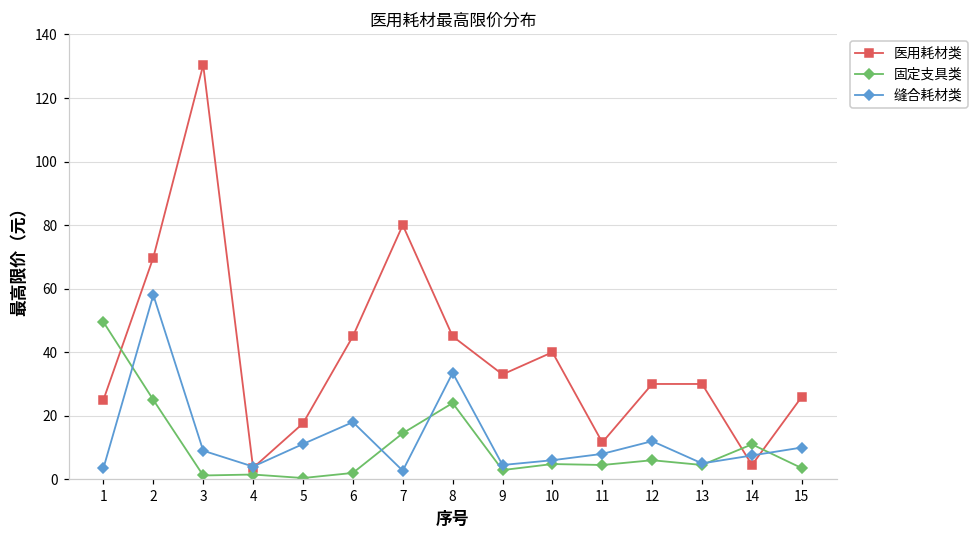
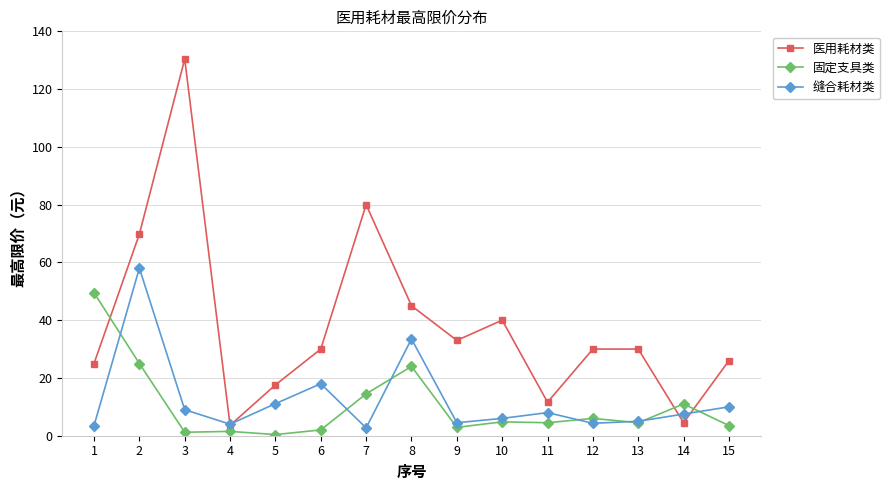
  {
    "医用耗材类": {
      "1": 25,
      "2": 70,
      "3": 130,
      "5": 18,
-     "6": 45,
+     "6": 30,
      "7": 80,
      "8": 45,
      "9": 33,
      "10": 40,
      "11": 12,
      "12": 30,
      "13": 30,
      "14": 5,
      "15": 26
    },
    "固定支具类": {
      "1": 50,
      "2": 25,
      "3": 1,
      "4": 2,
      "5": 0,
      "6": 2,
      "7": 15,
      "8": 24,
      "9": 3,
      "10": 5,
      "11": 5,
      "12": 6,
      "14": 11,
      "15": 4
    },
    "缝合耗材类": {
      "1": 4,
      "2": 58,
      "3": 9,
      "5": 11,
      "6": 18,
      "7": 3,
      "8": 34,
      "9": 5,
      "10": 6,
      "11": 8,
-     "12": 12,
+     "12": 4,
      "14": 8,
      "15": 10
    }
  }
